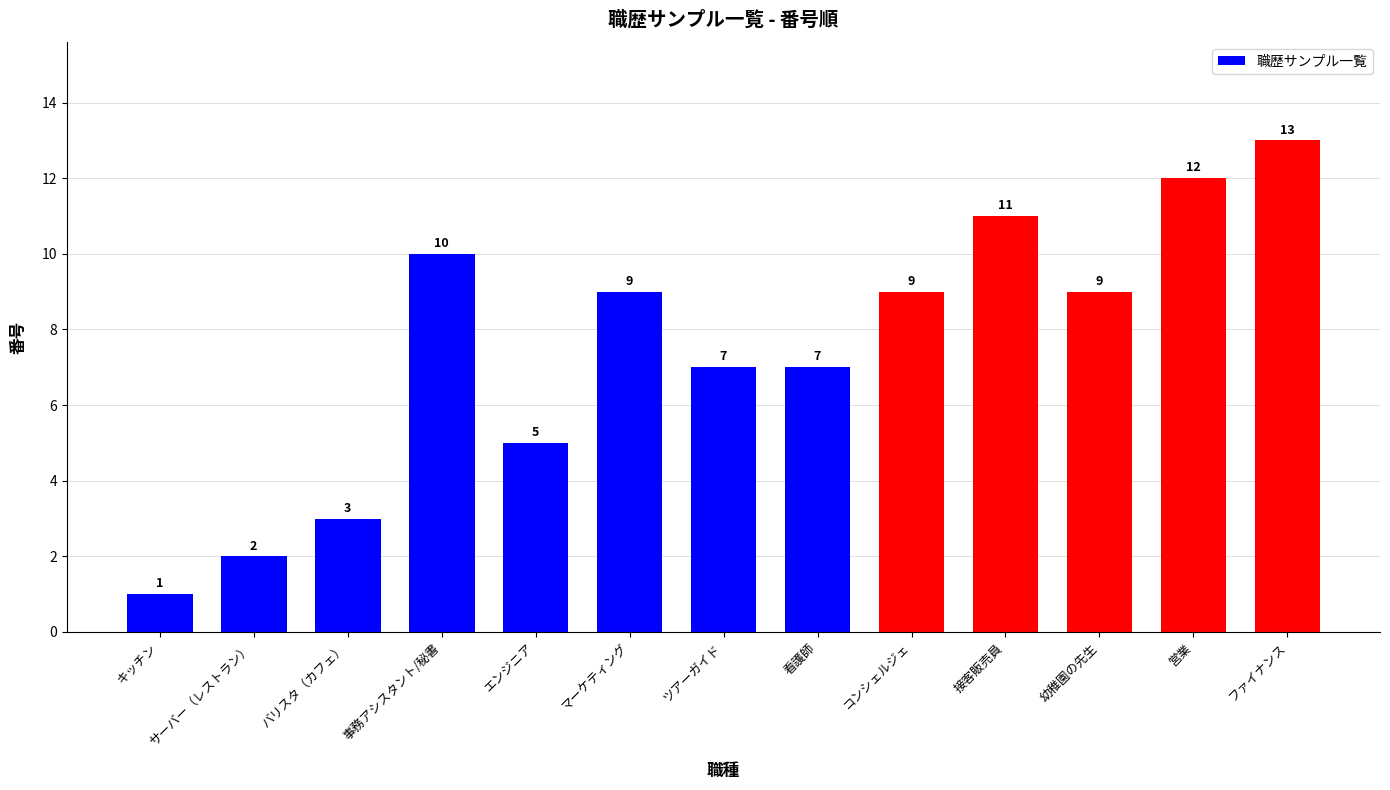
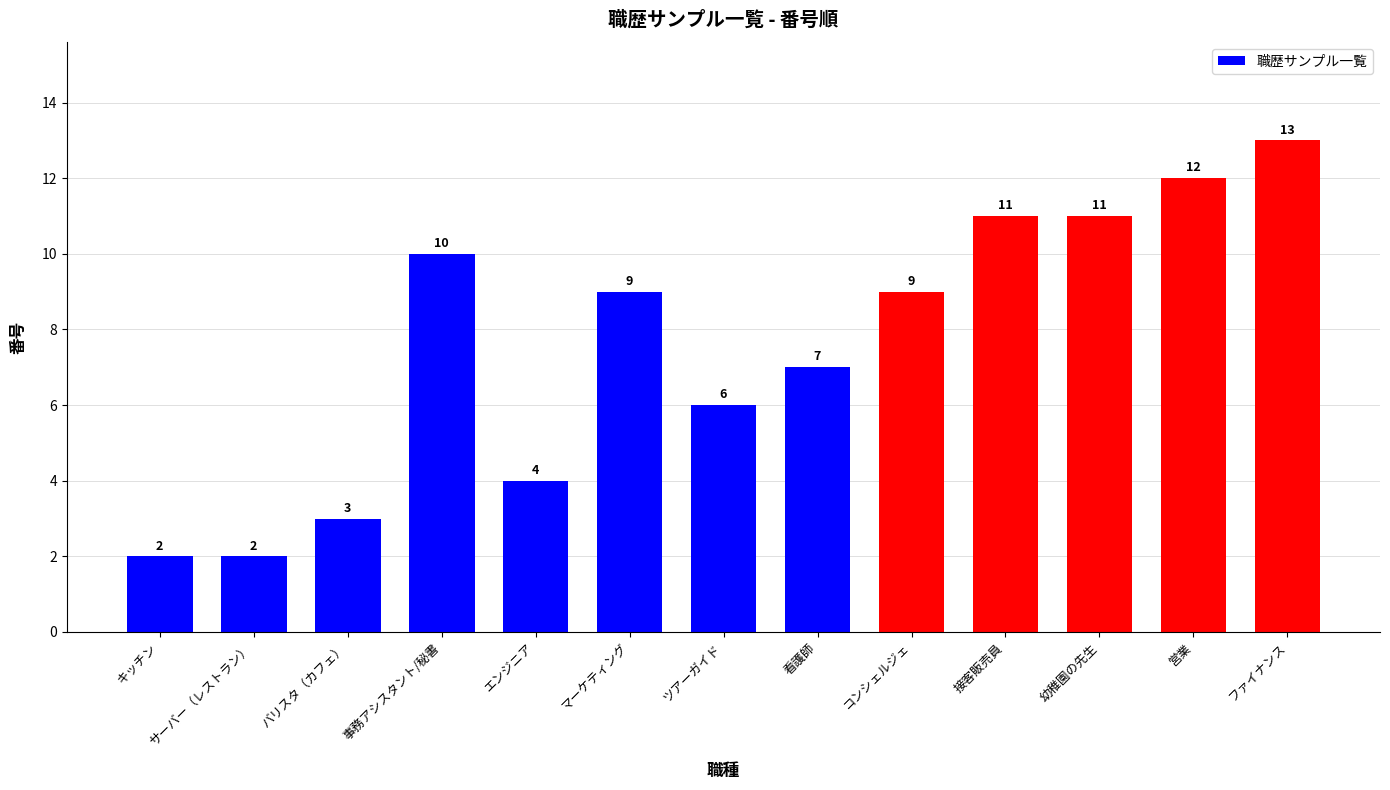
  {
-   "キッチン": 1,
+   "キッチン": 2,
    "サーバー（レストラン）": 2,
    "バリスタ（カフェ）": 3,
    "事務アシスタント/秘書": 10,
-   "エンジニア": 5,
+   "エンジニア": 4,
    "マーケティング": 9,
-   "ツアーガイド": 7,
+   "ツアーガイド": 6,
    "看護師": 7,
    "コンシェルジェ": 9,
    "接客販売員": 11,
-   "幼稚園の先生": 9,
+   "幼稚園の先生": 11,
    "営業": 12,
    "ファイナンス": 13
  }
